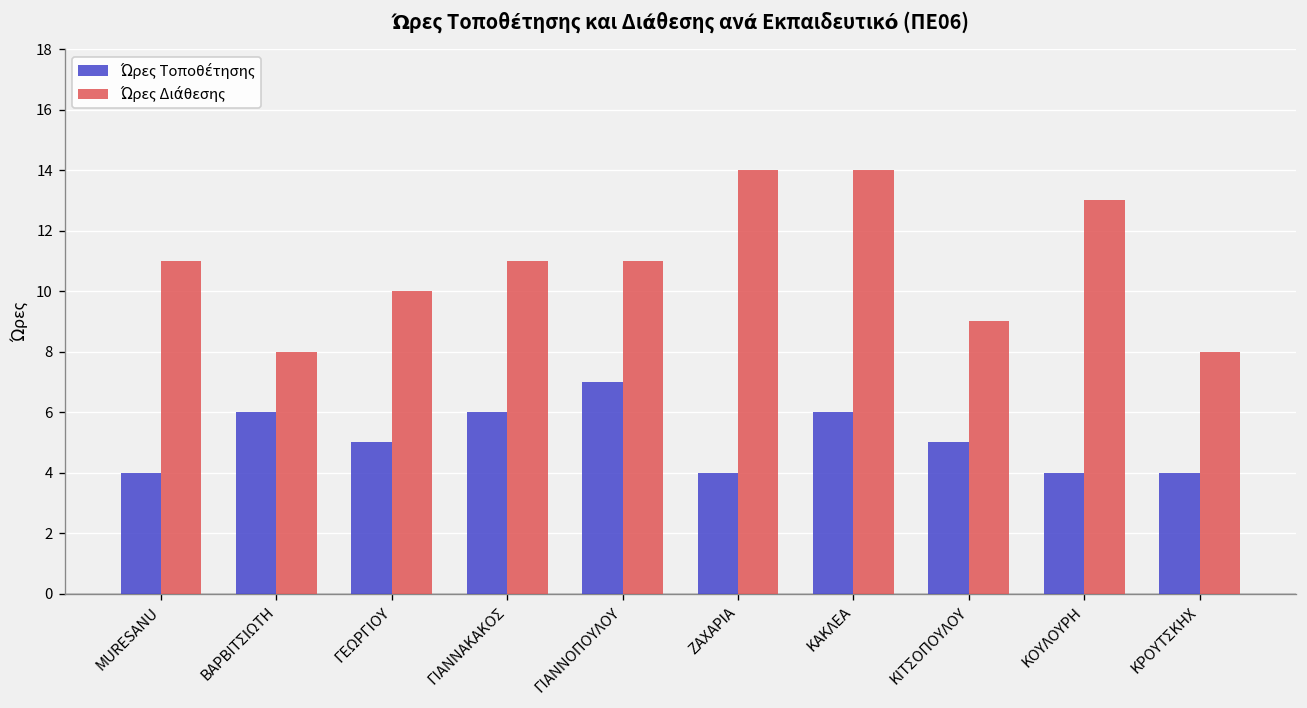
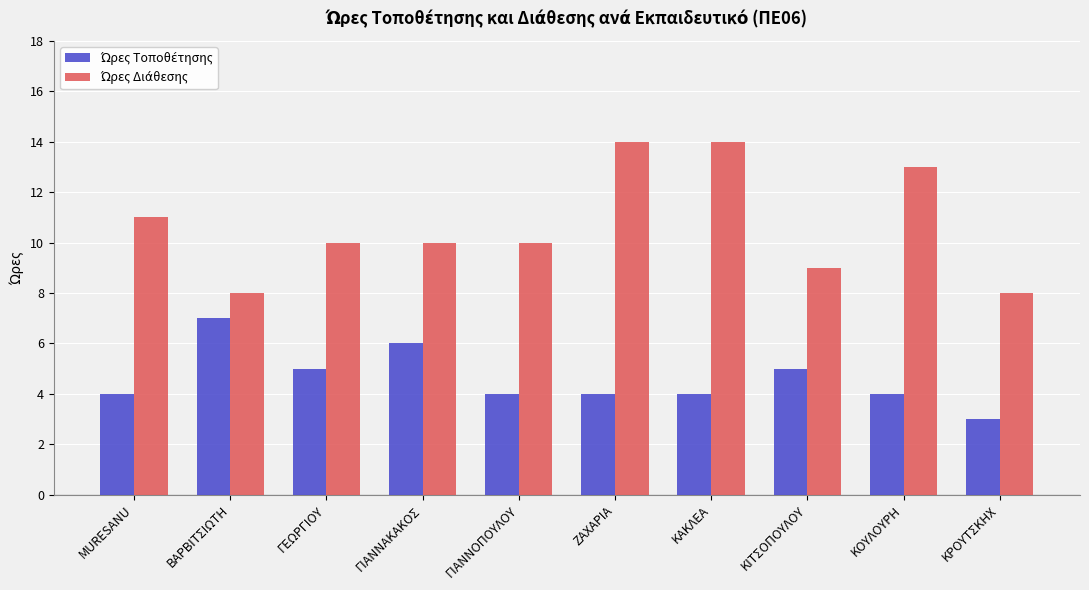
  {
    "Ώρες Τοποθέτησης": {
      "MURESANU": 4,
-     "ΒΑΡΒΙΤΣΙΩΤΗ": 6,
+     "ΒΑΡΒΙΤΣΙΩΤΗ": 7,
      "ΓΕΩΡΓΙΟΥ": 5,
      "ΓΙΑΝΝΑΚΑΚΟΣ": 6,
-     "ΓΙΑΝΝΟΠΟΥΛΟΥ": 7,
+     "ΓΙΑΝΝΟΠΟΥΛΟΥ": 4,
      "ΖΑΧΑΡΙΑ": 4,
-     "ΚΑΚΛΕΑ": 6,
+     "ΚΑΚΛΕΑ": 4,
      "ΚΙΤΣΟΠΟΥΛΟΥ": 5,
      "ΚΟΥΛΟΥΡΗ": 4,
-     "ΚΡΟΥΤΣΚΗΧ": 4
+     "ΚΡΟΥΤΣΚΗΧ": 3
    },
    "Ώρες Διάθεσης": {
      "MURESANU": 11,
      "ΒΑΡΒΙΤΣΙΩΤΗ": 8,
      "ΓΕΩΡΓΙΟΥ": 10,
-     "ΓΙΑΝΝΑΚΑΚΟΣ": 11,
-     "ΓΙΑΝΝΟΠΟΥΛΟΥ": 11,
+     "ΓΙΑΝΝΑΚΑΚΟΣ": 10,
+     "ΓΙΑΝΝΟΠΟΥΛΟΥ": 10,
      "ΖΑΧΑΡΙΑ": 14,
      "ΚΑΚΛΕΑ": 14,
      "ΚΙΤΣΟΠΟΥΛΟΥ": 9,
      "ΚΟΥΛΟΥΡΗ": 13,
      "ΚΡΟΥΤΣΚΗΧ": 8
    }
  }
